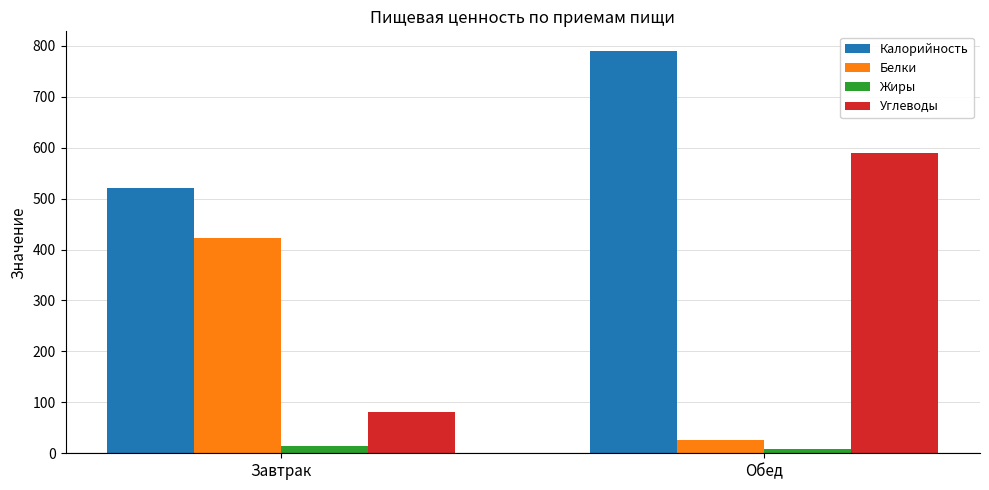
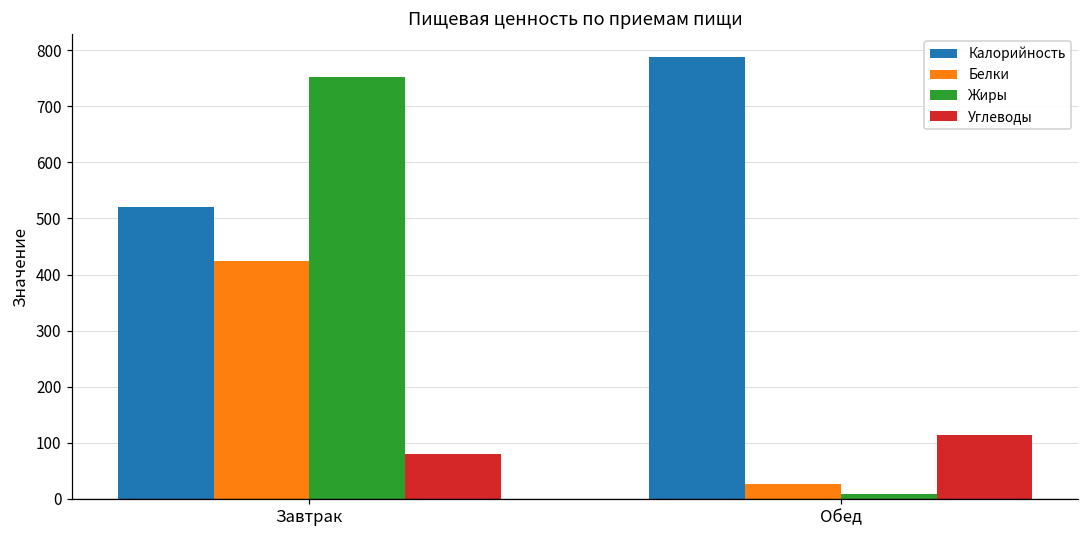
  {
    "Калорийность": {
      "Завтрак": 520,
      "Обед": 790
    },
    "Белки": {
      "Завтрак": 420,
      "Обед": 30
    },
    "Жиры": {
-     "Завтрак": 10,
+     "Завтрак": 750,
      "Обед": 10
    },
    "Углеводы": {
      "Завтрак": 80,
-     "Обед": 590
+     "Обед": 110
    }
  }
